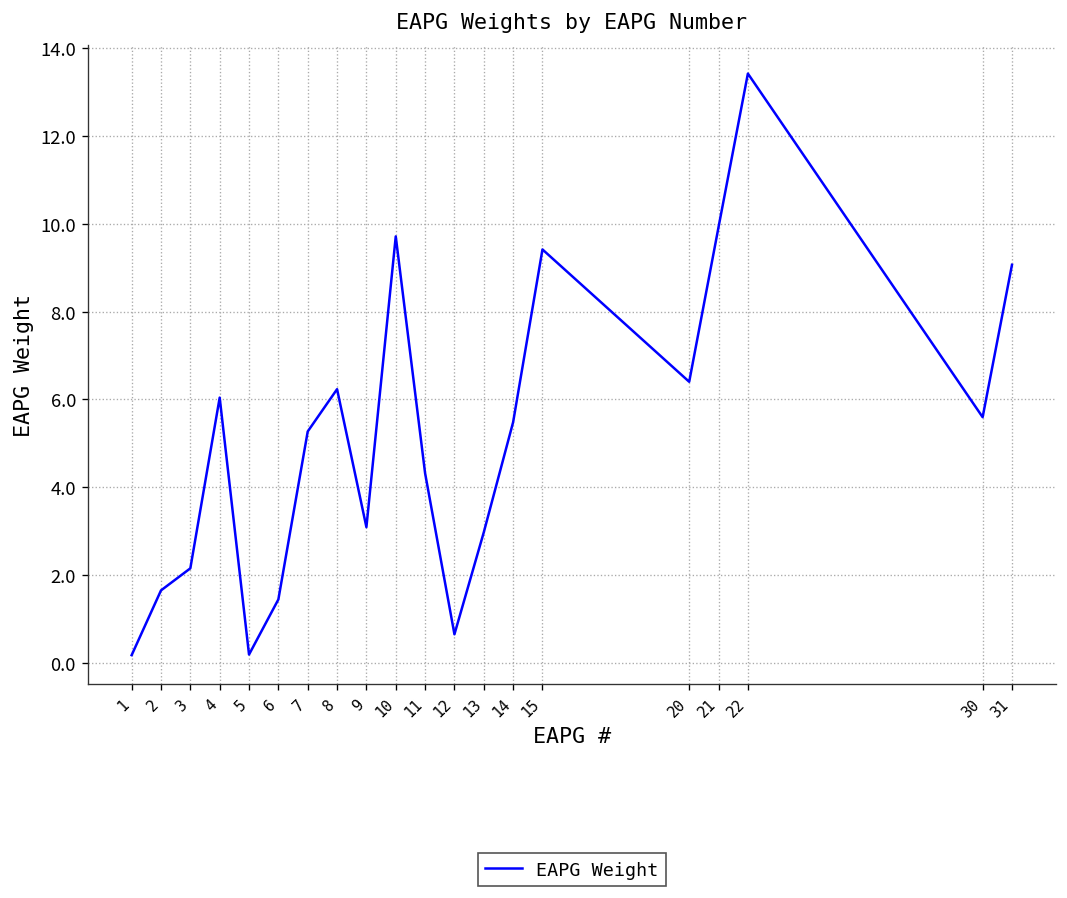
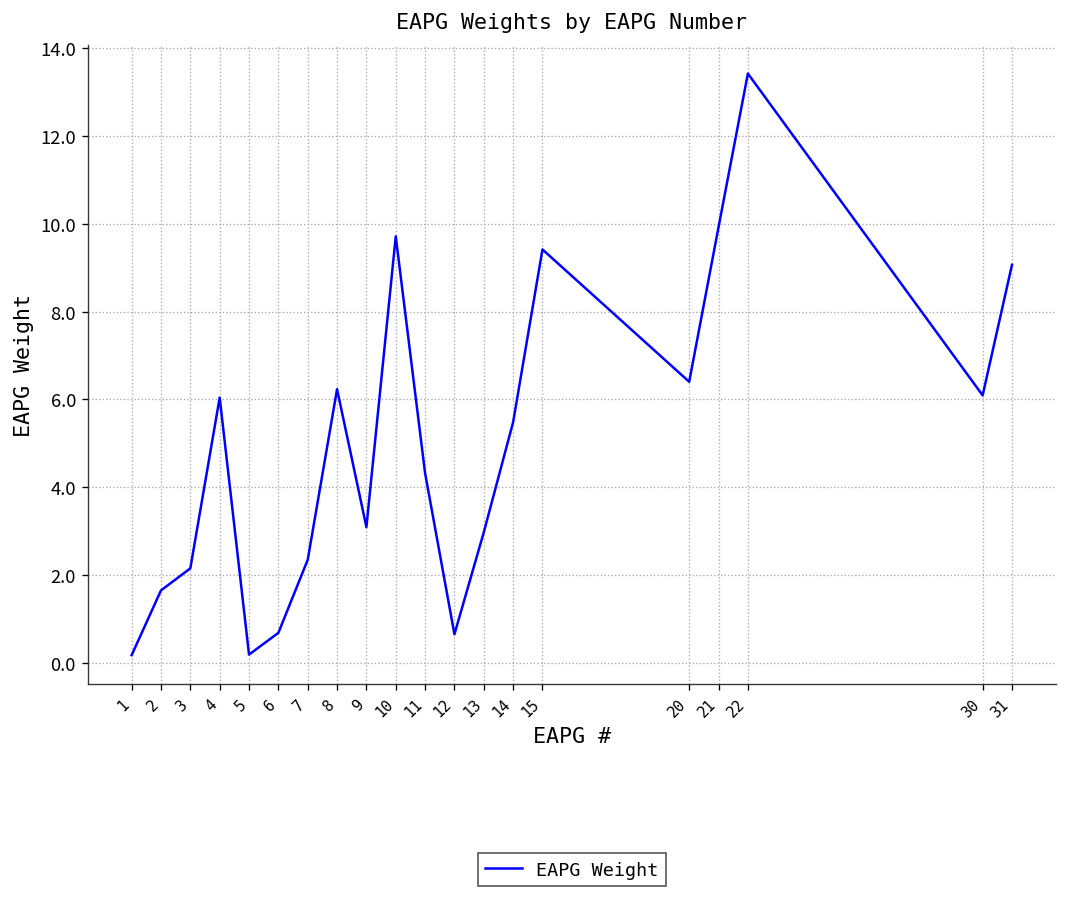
  {
    "1": 0.2,
    "2": 1.6,
    "3": 2.1,
    "4": 6.0,
    "5": 0.2,
-   "6": 1.4,
-   "7": 5.3,
+   "6": 0.7,
+   "7": 2.3,
    "8": 6.2,
    "9": 3.1,
    "10": 9.7,
    "11": 4.3,
    "12": 0.6,
    "13": 3.0,
    "14": 5.5,
    "15": 9.4,
    "20": 6.4,
    "21": 9.9,
    "22": 13.4,
-   "30": 5.6,
+   "30": 6.1,
    "31": 9.1
  }
